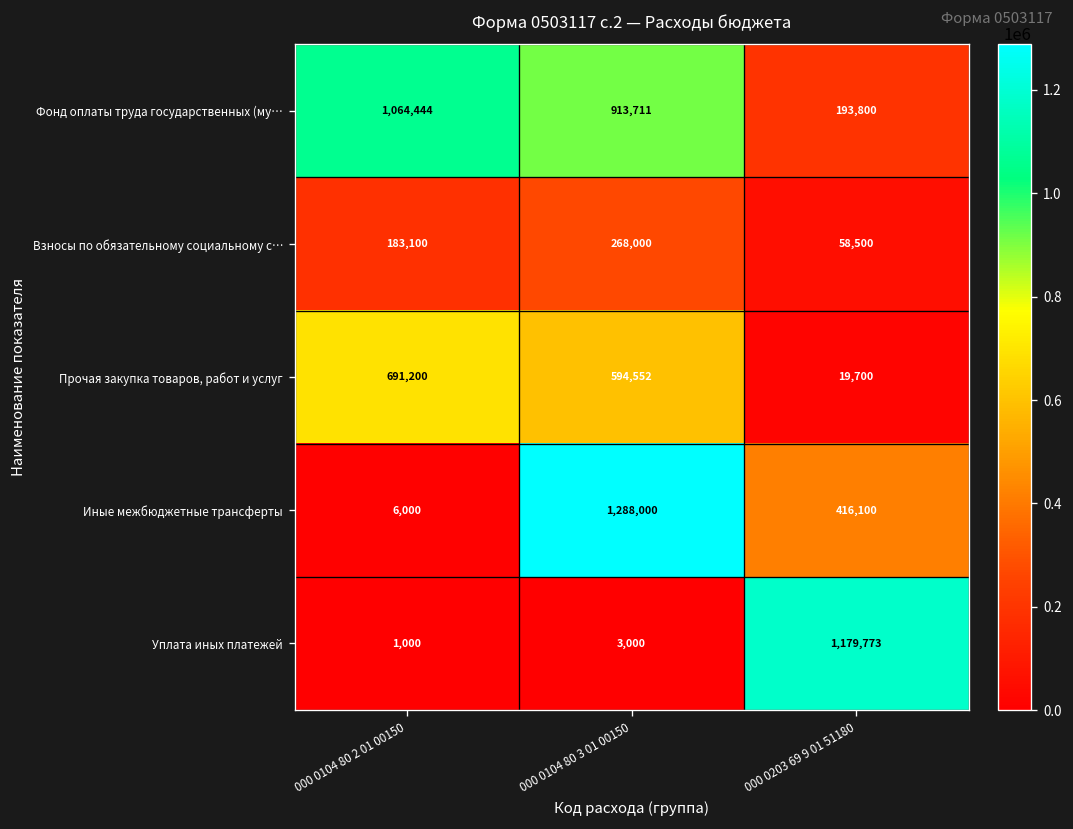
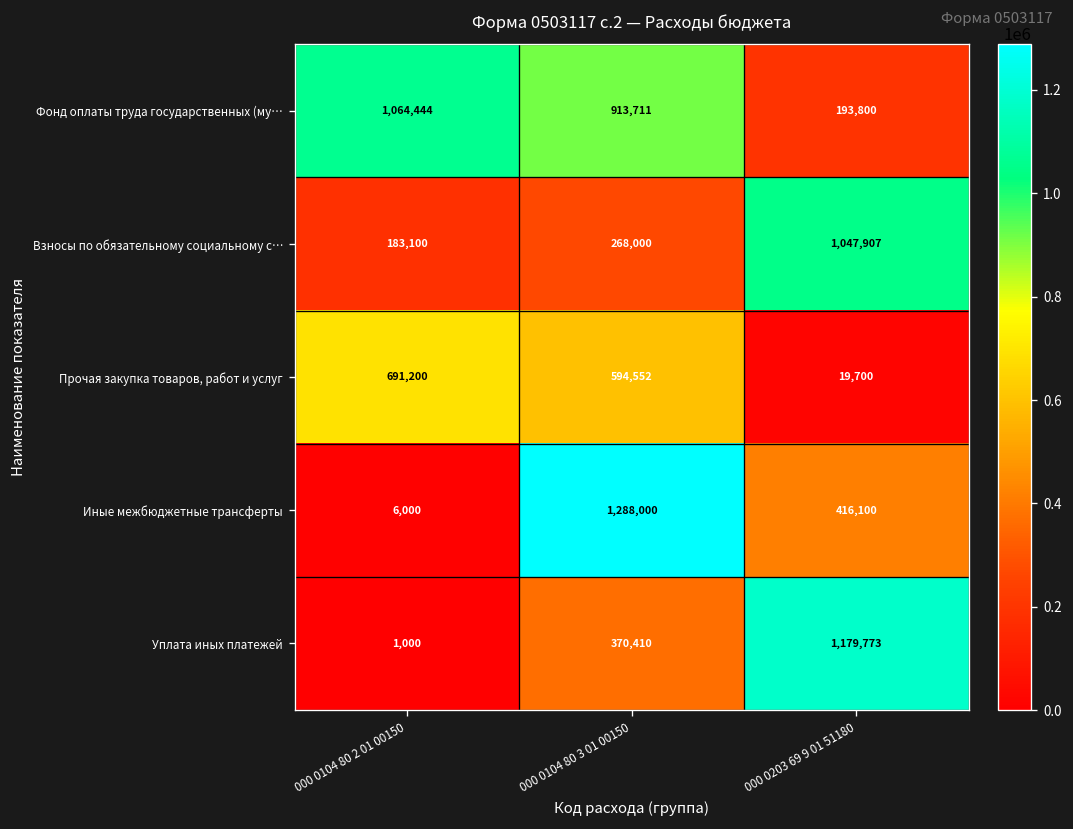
  {
    "Фонд оплаты труда государственных (му…": {
      "000 0104 80 2 01 00150": "1,064,444",
      "000 0104 80 3 01 00150": "913,711",
      "000 0203 69 9 01 51180": "193,800"
    },
    "Взносы по обязательному социальному с…": {
      "000 0104 80 2 01 00150": "183,100",
      "000 0104 80 3 01 00150": "268,000",
-     "000 0203 69 9 01 51180": "58,500"
+     "000 0203 69 9 01 51180": "1,047,907"
    },
    "Прочая закупка товаров, работ и услуг": {
      "000 0104 80 2 01 00150": "691,200",
      "000 0104 80 3 01 00150": "594,552",
      "000 0203 69 9 01 51180": "19,700"
    },
    "Иные межбюджетные трансферты": {
      "000 0104 80 2 01 00150": "6,000",
      "000 0104 80 3 01 00150": "1,288,000",
      "000 0203 69 9 01 51180": "416,100"
    },
    "Уплата иных платежей": {
      "000 0104 80 2 01 00150": "1,000",
-     "000 0104 80 3 01 00150": "3,000",
+     "000 0104 80 3 01 00150": "370,410",
      "000 0203 69 9 01 51180": "1,179,773"
    }
  }
